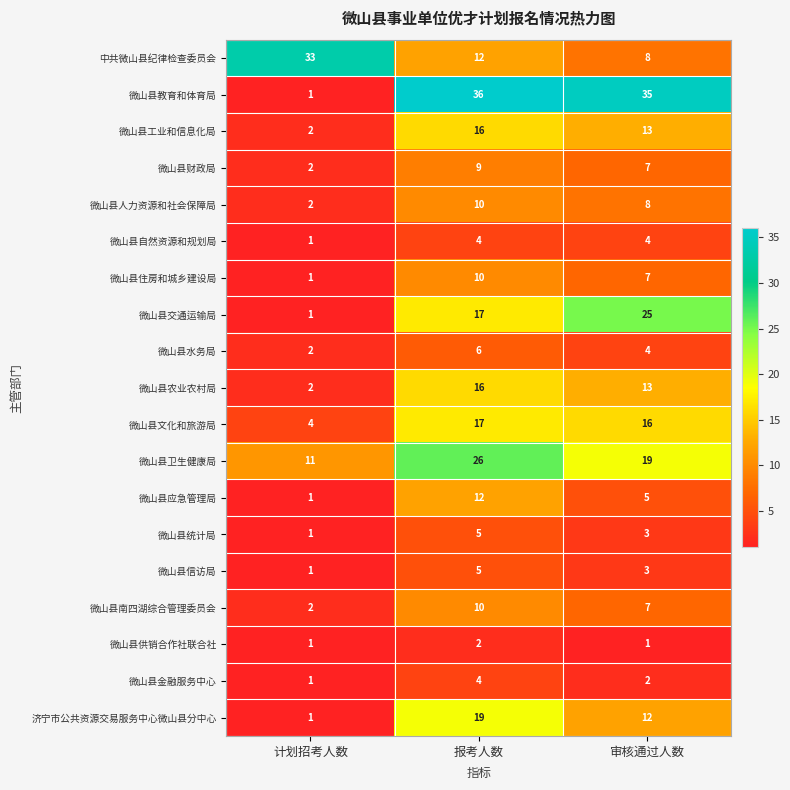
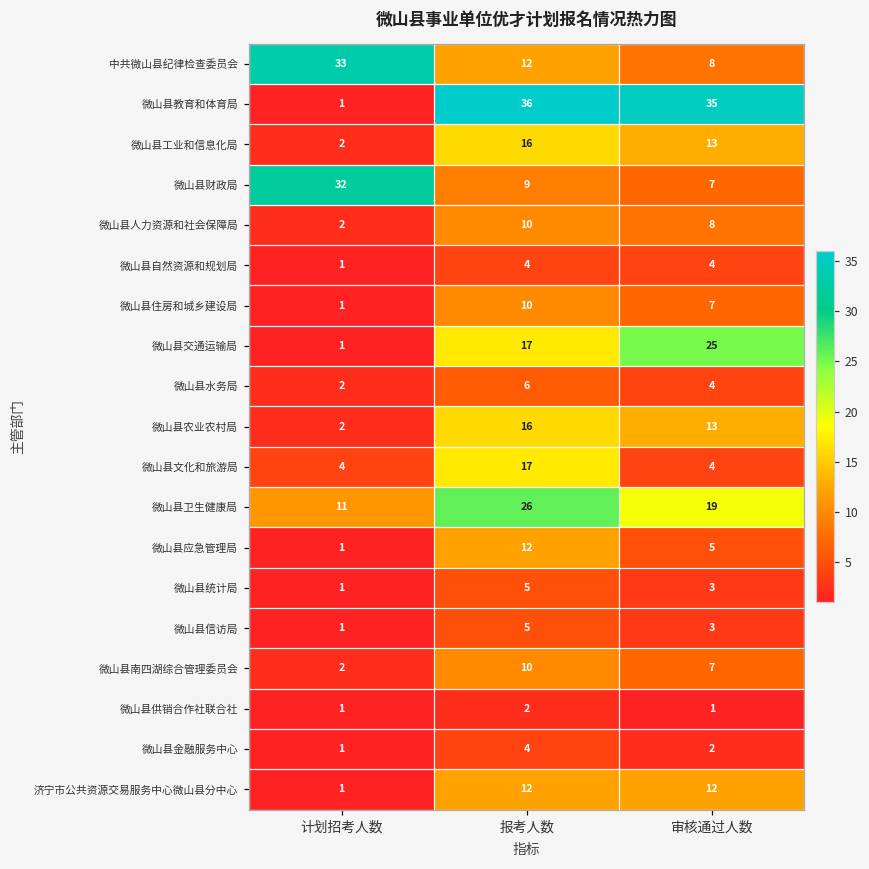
  {
    "中共微山县纪律检查委员会": {
      "计划招考人数": 33,
      "报考人数": 12,
      "审核通过人数": 8
    },
    "微山县教育和体育局": {
      "计划招考人数": 1,
      "报考人数": 36,
      "审核通过人数": 35
    },
    "微山县工业和信息化局": {
      "计划招考人数": 2,
      "报考人数": 16,
      "审核通过人数": 13
    },
    "微山县财政局": {
-     "计划招考人数": 2,
+     "计划招考人数": 32,
      "报考人数": 9,
      "审核通过人数": 7
    },
    "微山县人力资源和社会保障局": {
      "计划招考人数": 2,
      "报考人数": 10,
      "审核通过人数": 8
    },
    "微山县自然资源和规划局": {
      "计划招考人数": 1,
      "报考人数": 4,
      "审核通过人数": 4
    },
    "微山县住房和城乡建设局": {
      "计划招考人数": 1,
      "报考人数": 10,
      "审核通过人数": 7
    },
    "微山县交通运输局": {
      "计划招考人数": 1,
      "报考人数": 17,
      "审核通过人数": 25
    },
    "微山县水务局": {
      "计划招考人数": 2,
      "报考人数": 6,
      "审核通过人数": 4
    },
    "微山县农业农村局": {
      "计划招考人数": 2,
      "报考人数": 16,
      "审核通过人数": 13
    },
    "微山县文化和旅游局": {
      "计划招考人数": 4,
      "报考人数": 17,
-     "审核通过人数": 16
+     "审核通过人数": 4
    },
    "微山县卫生健康局": {
      "计划招考人数": 11,
      "报考人数": 26,
      "审核通过人数": 19
    },
    "微山县应急管理局": {
      "计划招考人数": 1,
      "报考人数": 12,
      "审核通过人数": 5
    },
    "微山县统计局": {
      "计划招考人数": 1,
      "报考人数": 5,
      "审核通过人数": 3
    },
    "微山县信访局": {
      "计划招考人数": 1,
      "报考人数": 5,
      "审核通过人数": 3
    },
    "微山县南四湖综合管理委员会": {
      "计划招考人数": 2,
      "报考人数": 10,
      "审核通过人数": 7
    },
    "微山县供销合作社联合社": {
      "计划招考人数": 1,
      "报考人数": 2,
      "审核通过人数": 1
    },
    "微山县金融服务中心": {
      "计划招考人数": 1,
      "报考人数": 4,
      "审核通过人数": 2
    },
    "济宁市公共资源交易服务中心微山县分中心": {
      "计划招考人数": 1,
-     "报考人数": 19,
+     "报考人数": 12,
      "审核通过人数": 12
    }
  }
